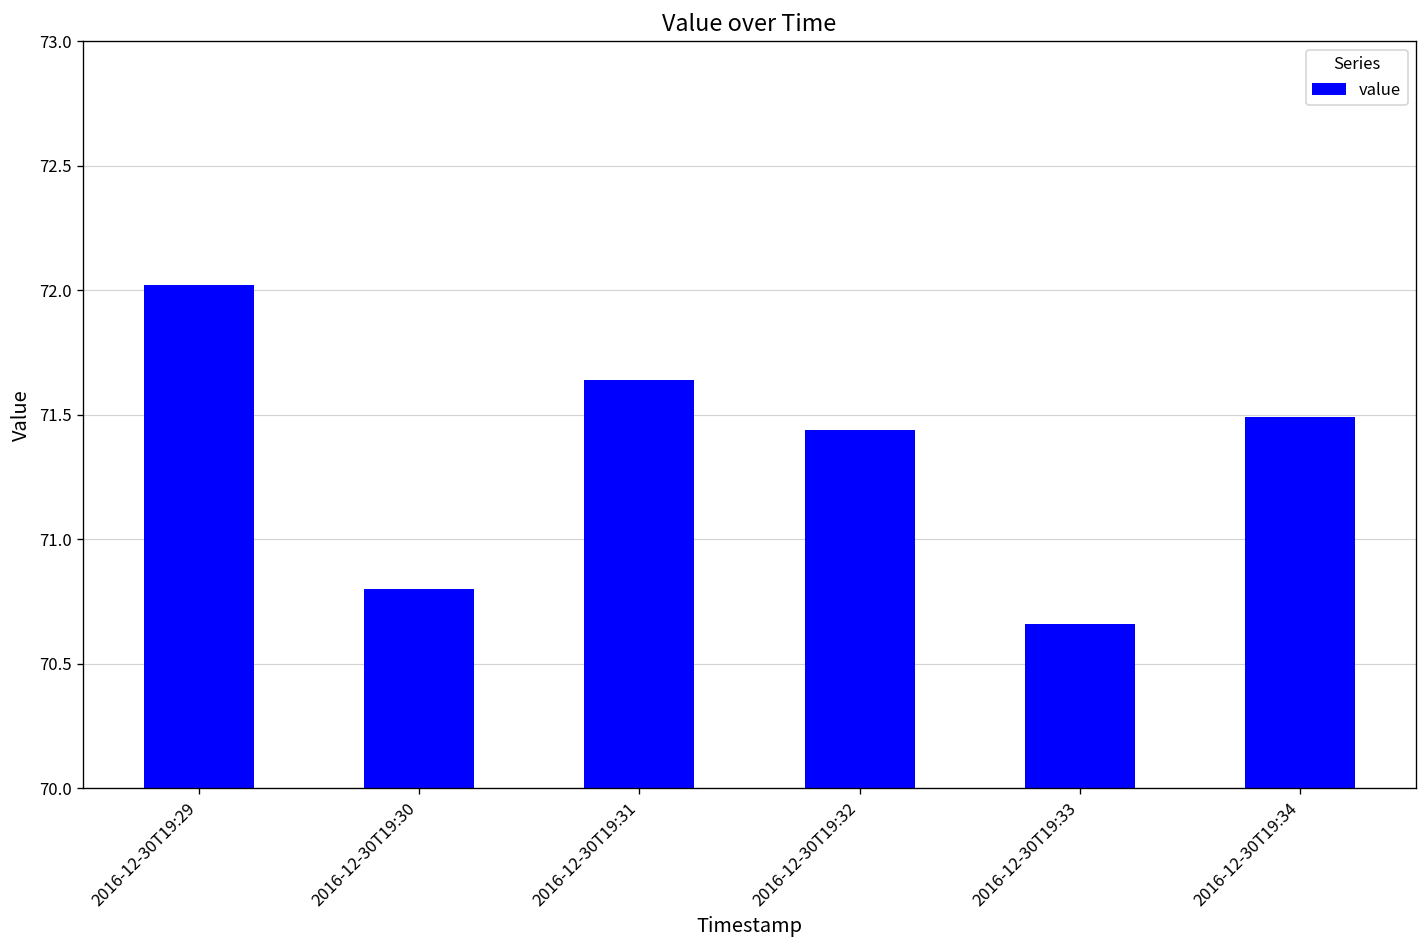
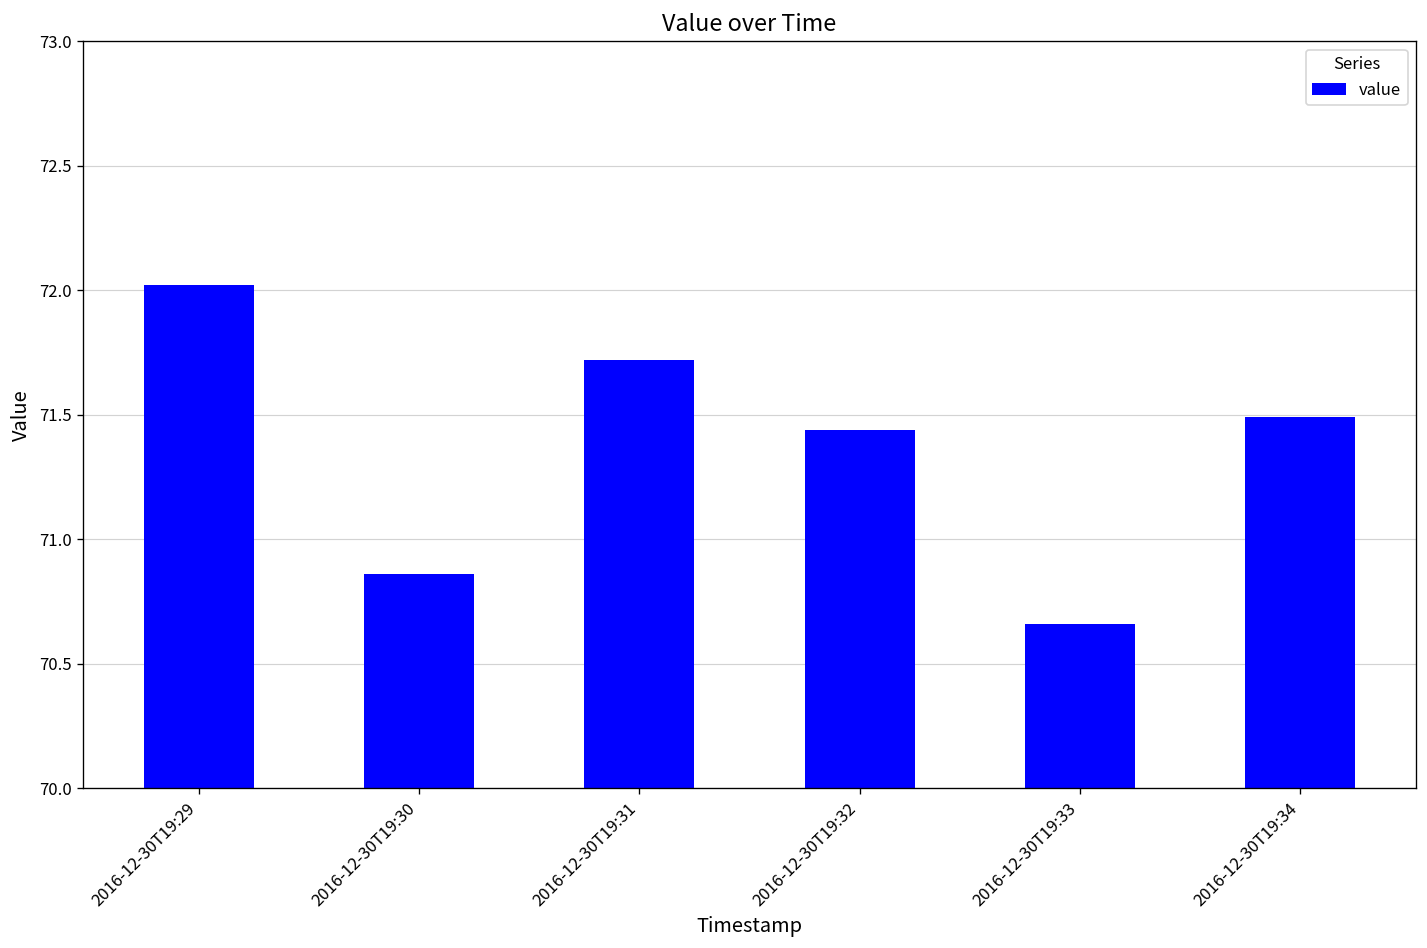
  {
    "2016-12-30T19:29": 72.02,
-   "2016-12-30T19:30": 70.80,
-   "2016-12-30T19:31": 71.64,
+   "2016-12-30T19:30": 70.86,
+   "2016-12-30T19:31": 71.72,
    "2016-12-30T19:32": 71.44,
    "2016-12-30T19:33": 70.66,
    "2016-12-30T19:34": 71.49
  }
